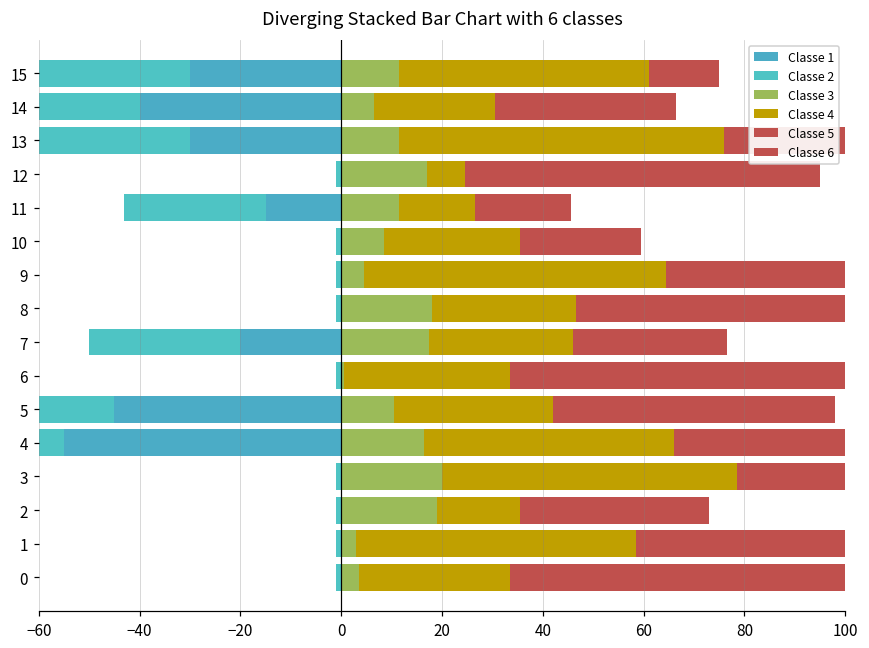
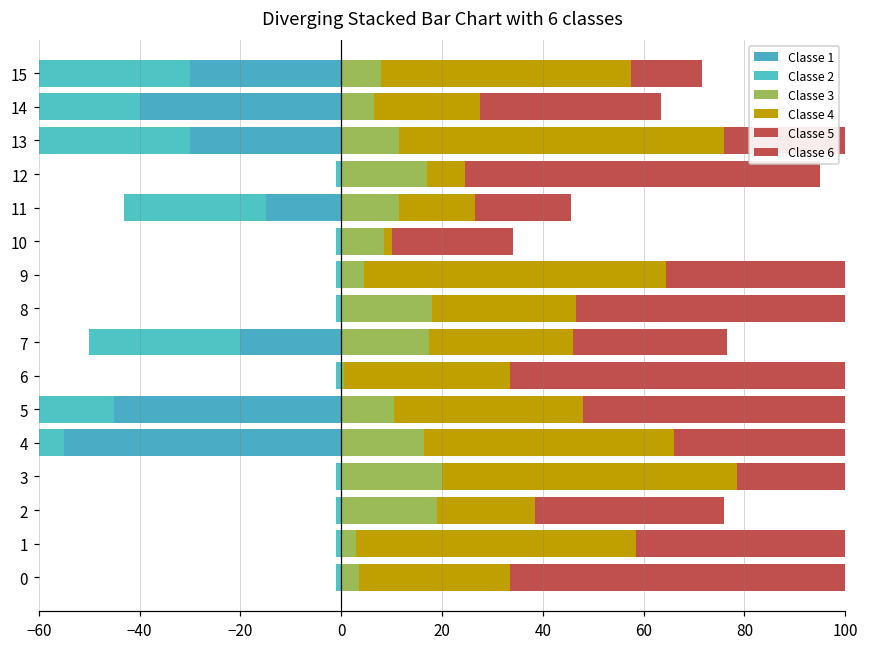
  {
    "Classe 3": {
-     "15": 12,
+     "15": 8,
      "14": 7,
      "13": 12,
      "12": 17,
      "11": 12,
      "10": 9,
      "9": 5,
      "8": 18,
      "7": 18,
      "5": 11,
      "4": 17,
      "3": 20,
      "2": 19,
      "1": 3,
      "0": 4
    },
    "Classe 4": {
      "15": 50,
-     "14": 24,
+     "14": 21,
      "13": 65,
      "12": 8,
      "11": 15,
-     "10": 27,
+     "10": 2,
      "9": 60,
      "8": 29,
      "7": 29,
      "6": 33,
-     "5": 32,
+     "5": 38,
      "4": 50,
      "3": 59,
-     "2": 17,
+     "2": 20,
      "1": 56,
      "0": 30
    }
  }
